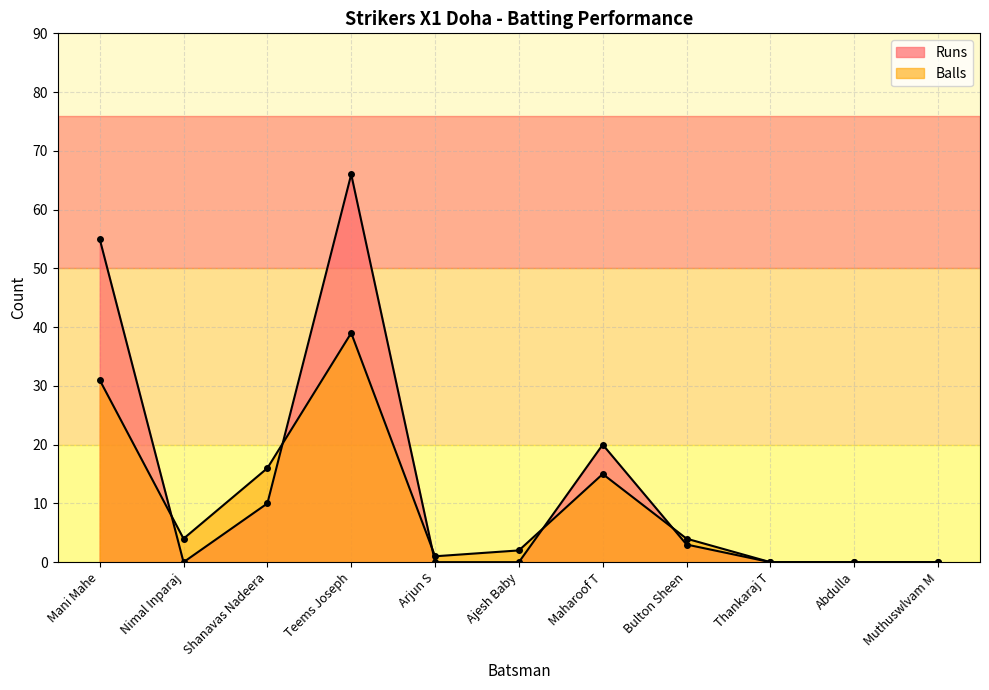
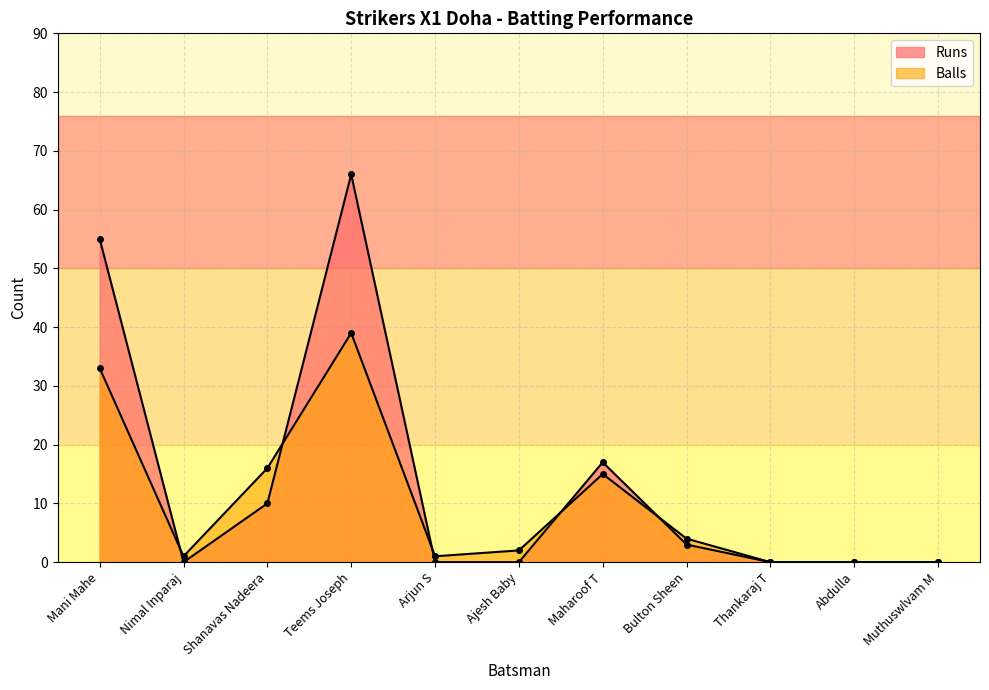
  {
    "Runs": {
      "Mani Mahe": 55,
      "Nimal Inparaj": 0,
      "Shanavas Nadeera": 10,
      "Teems Joseph": 66,
      "Arjun S": 0,
      "Ajesh Baby": 0,
-     "Maharoof T": 20,
+     "Maharoof T": 17,
      "Bulton Sheen": 3
    },
    "Balls": {
-     "Mani Mahe": 31,
-     "Nimal Inparaj": 4,
+     "Mani Mahe": 33,
+     "Nimal Inparaj": 1,
      "Shanavas Nadeera": 16,
      "Teems Joseph": 39,
      "Arjun S": 1,
      "Ajesh Baby": 2,
      "Maharoof T": 15,
      "Bulton Sheen": 4
    }
  }
